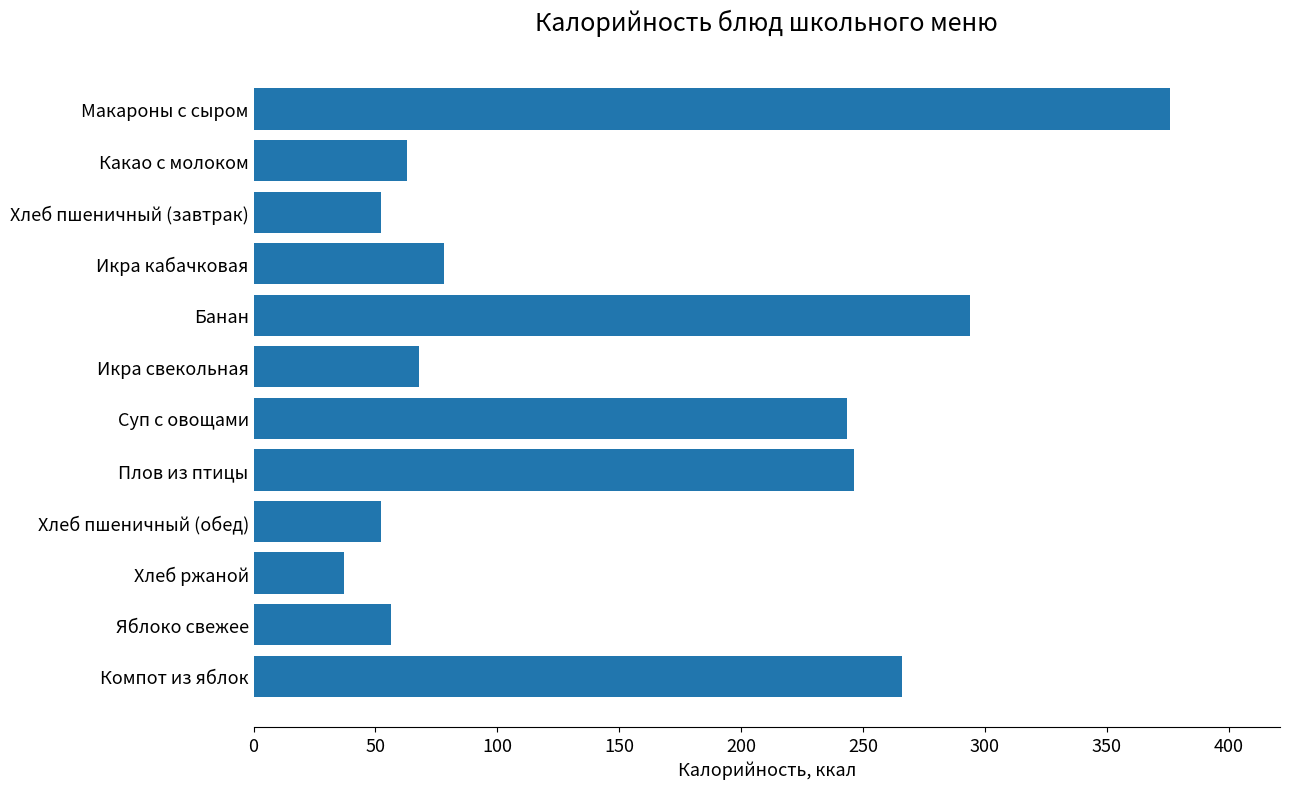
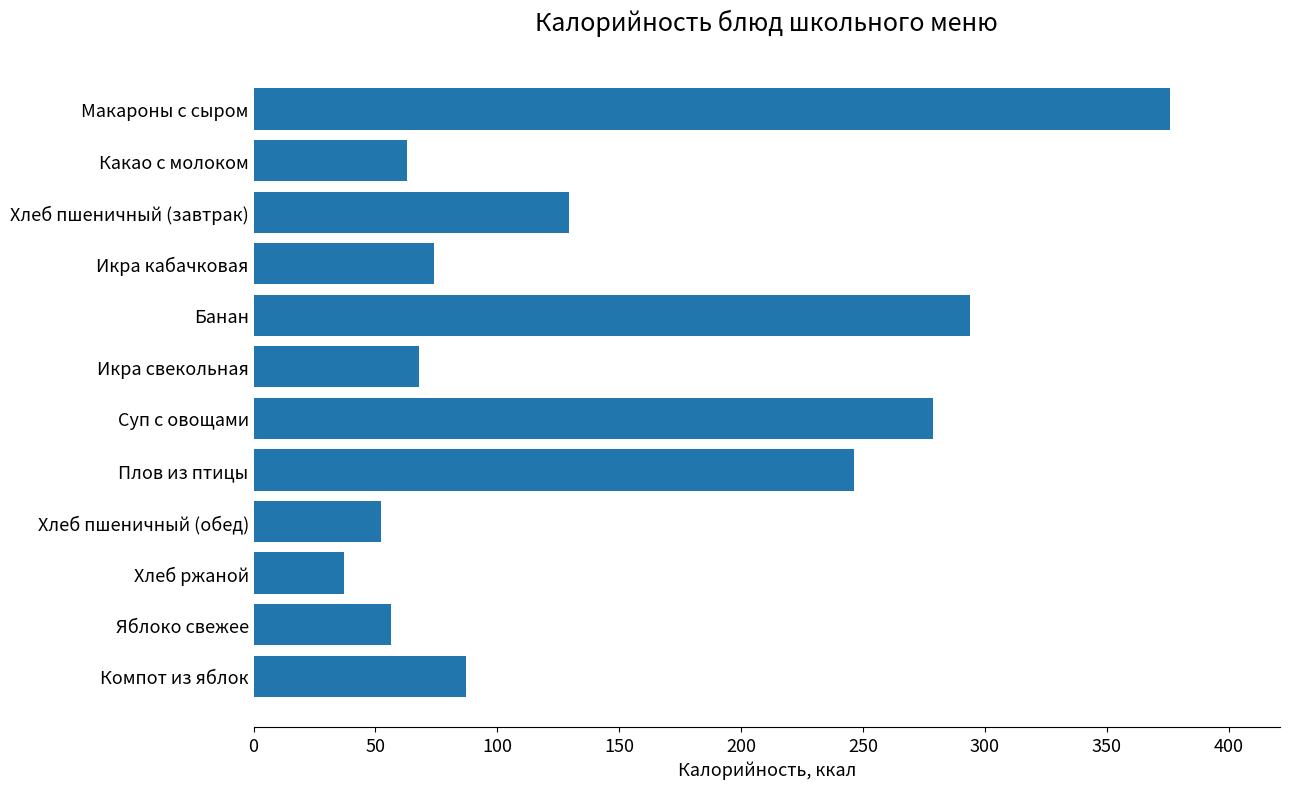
  {
    "Макароны с сыром": 376,
    "Какао с молоком": 63,
-   "Хлеб пшеничный (завтрак)": 52,
-   "Икра кабачковая": 78,
+   "Хлеб пшеничный (завтрак)": 129,
+   "Икра кабачковая": 74,
    "Банан": 294,
    "Икра свекольная": 68,
-   "Суп с овощами": 243,
+   "Суп с овощами": 279,
    "Плов из птицы": 246,
    "Хлеб пшеничный (обед)": 52,
    "Хлеб ржаной": 37,
    "Яблоко свежее": 56,
-   "Компот из яблок": 266
+   "Компот из яблок": 87
  }
